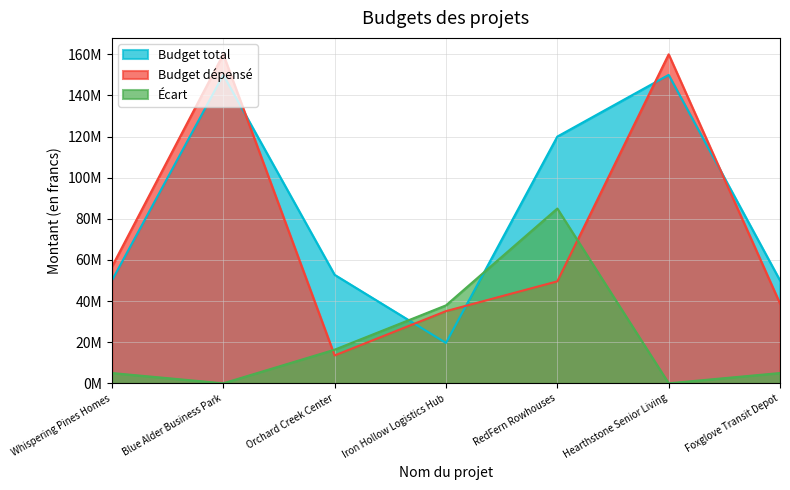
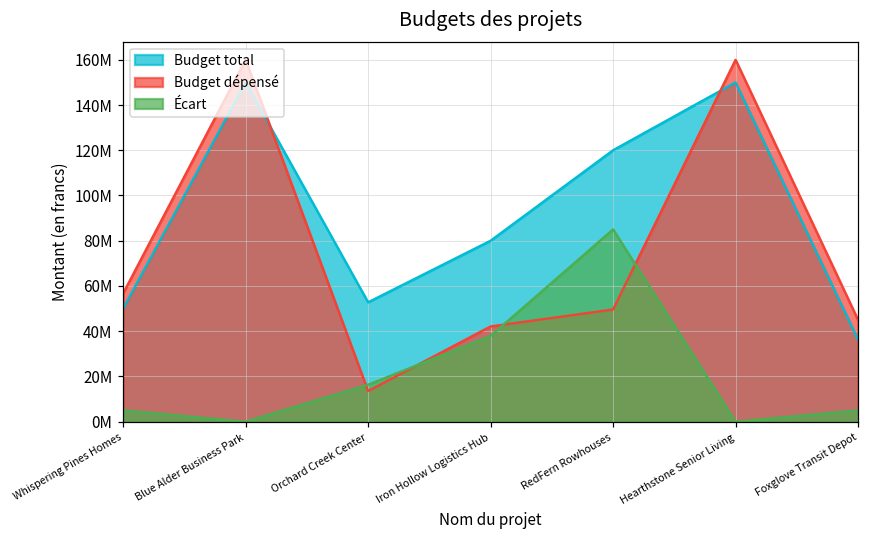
  {
    "Budget total": {
      "Whispering Pines Homes": 50000000,
      "Orchard Creek Center": 53000000,
-     "Iron Hollow Logistics Hub": 20000000,
+     "Iron Hollow Logistics Hub": 80000000,
      "RedFern Rowhouses": 120000000,
      "Hearthstone Senior Living": 150000000,
-     "Foxglove Transit Depot": 50000000
+     "Foxglove Transit Depot": 36000000
    },
    "Budget dépensé": {
      "Whispering Pines Homes": 57000000,
      "Orchard Creek Center": 14000000,
-     "Iron Hollow Logistics Hub": 35000000,
+     "Iron Hollow Logistics Hub": 42000000,
      "RedFern Rowhouses": 50000000,
      "Hearthstone Senior Living": 160000000,
-     "Foxglove Transit Depot": 39000000
+     "Foxglove Transit Depot": 45000000
    },
    "Écart": {
      "Whispering Pines Homes": 5000000,
      "Blue Alder Business Park": 0,
      "Orchard Creek Center": 16000000,
      "Iron Hollow Logistics Hub": 38000000,
      "RedFern Rowhouses": 85000000,
      "Hearthstone Senior Living": 0,
      "Foxglove Transit Depot": 5000000
    }
  }
